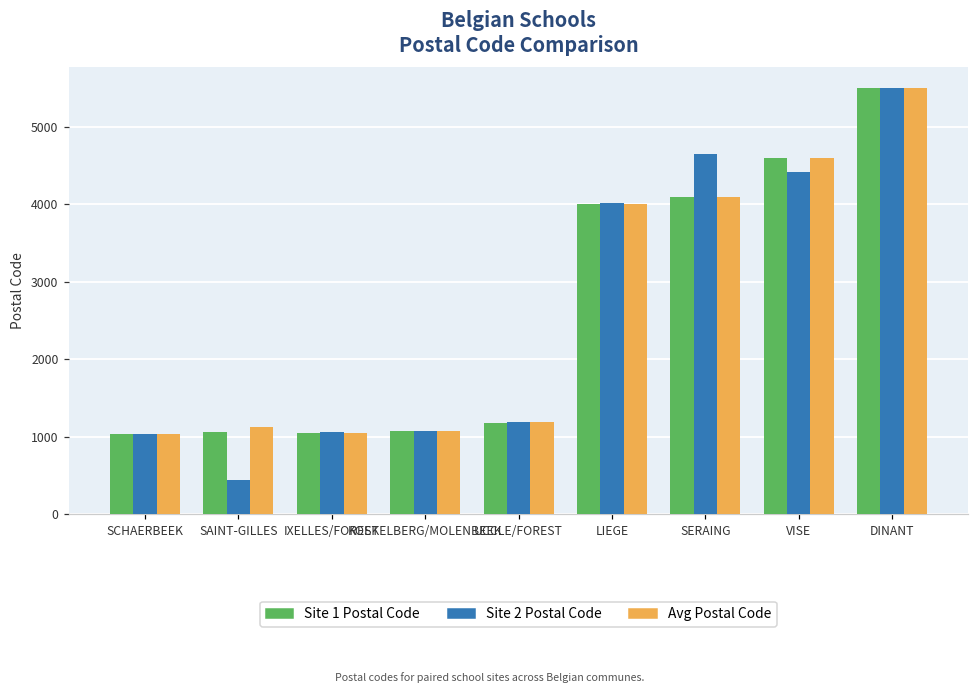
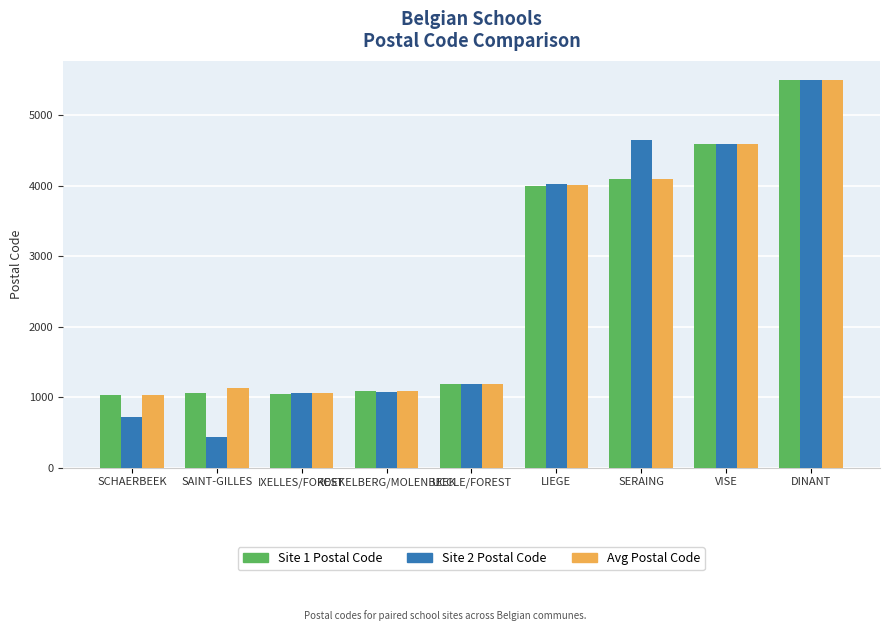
  {
    "Site 2 Postal Code": {
-     "SCHAERBEEK": 1000,
+     "SCHAERBEEK": 700,
      "SAINT-GILLES": 400,
      "LIEGE": 4000,
      "SERAING": 4700,
-     "VISE": 4400,
+     "VISE": 4600,
      "DINANT": 5500
    }
  }
